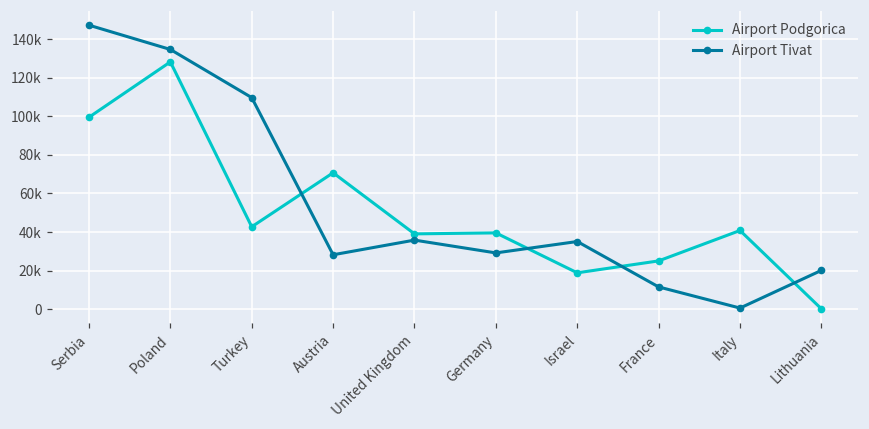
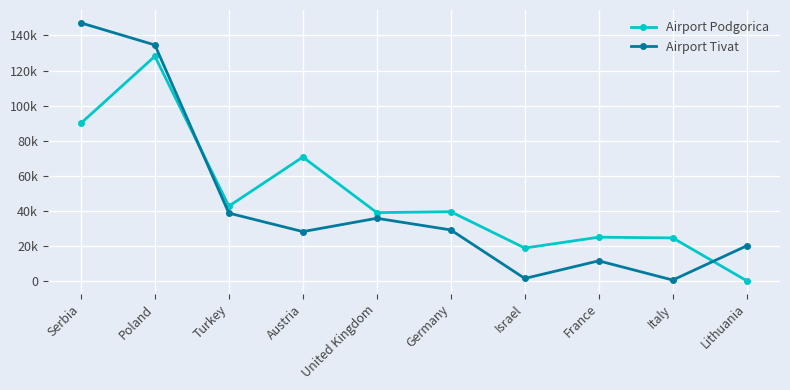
  {
    "Airport Podgorica": {
-     "Serbia": 99000,
+     "Serbia": 90000,
      "Poland": 128000,
      "Turkey": 43000,
      "Austria": 71000,
      "United Kingdom": 39000,
      "Germany": 40000,
      "Israel": 19000,
      "France": 25000,
-     "Italy": 41000,
+     "Italy": 25000,
      "Lithuania": 0
    },
    "Airport Tivat": {
      "Serbia": 147000,
      "Poland": 135000,
-     "Turkey": 110000,
+     "Turkey": 39000,
      "Austria": 28000,
      "United Kingdom": 36000,
      "Germany": 29000,
-     "Israel": 35000,
+     "Israel": 2000,
      "France": 12000,
      "Italy": 1000,
      "Lithuania": 20000
    }
  }
